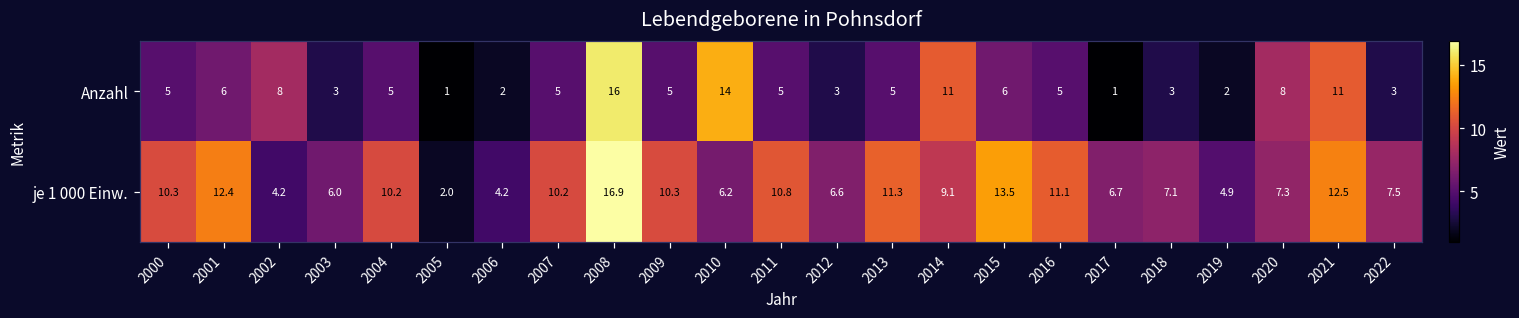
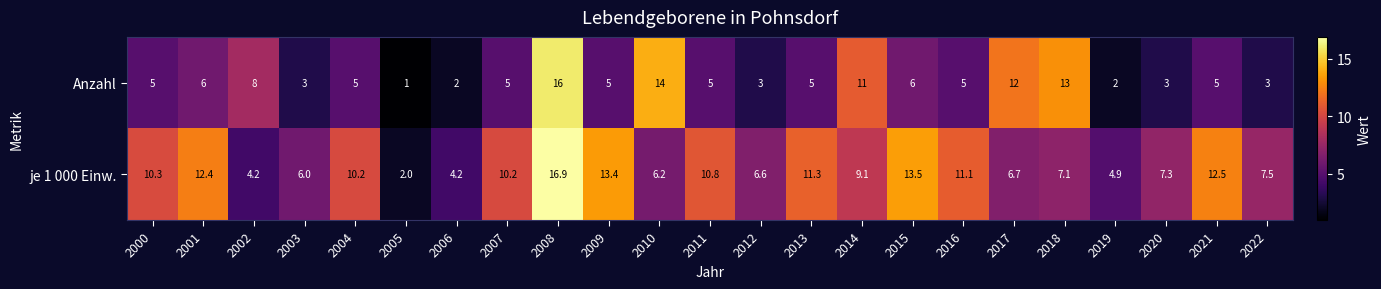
  {
    "Anzahl": {
      "2000": 5,
      "2001": 6,
      "2002": 8,
      "2003": 3,
      "2004": 5,
      "2005": 1,
      "2006": 2,
      "2007": 5,
      "2008": 16,
      "2009": 5,
      "2010": 14,
      "2011": 5,
      "2012": 3,
      "2013": 5,
      "2014": 11,
      "2015": 6,
      "2016": 5,
-     "2017": 1,
-     "2018": 3,
+     "2017": 12,
+     "2018": 13,
      "2019": 2,
-     "2020": 8,
-     "2021": 11,
+     "2020": 3,
+     "2021": 5,
      "2022": 3
    },
    "je 1 000 Einw.": {
      "2000": 10.3,
      "2001": 12.4,
      "2002": 4.2,
      "2003": 6.0,
      "2004": 10.2,
      "2005": 2.0,
      "2006": 4.2,
      "2007": 10.2,
      "2008": 16.9,
-     "2009": 10.3,
+     "2009": 13.4,
      "2010": 6.2,
      "2011": 10.8,
      "2012": 6.6,
      "2013": 11.3,
      "2014": 9.1,
      "2015": 13.5,
      "2016": 11.1,
      "2017": 6.7,
      "2018": 7.1,
      "2019": 4.9,
      "2020": 7.3,
      "2021": 12.5,
      "2022": 7.5
    }
  }
